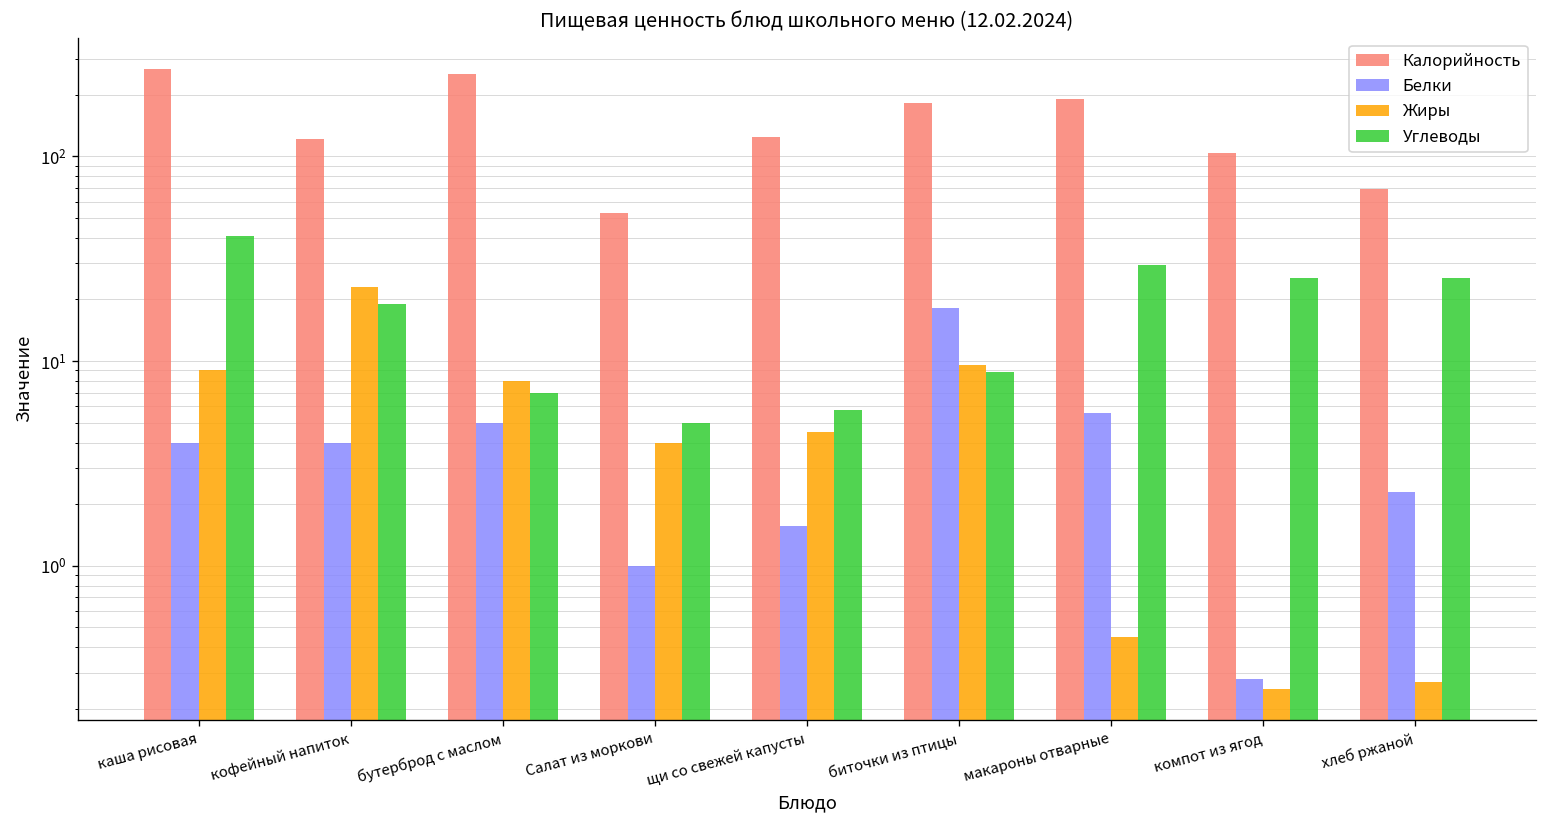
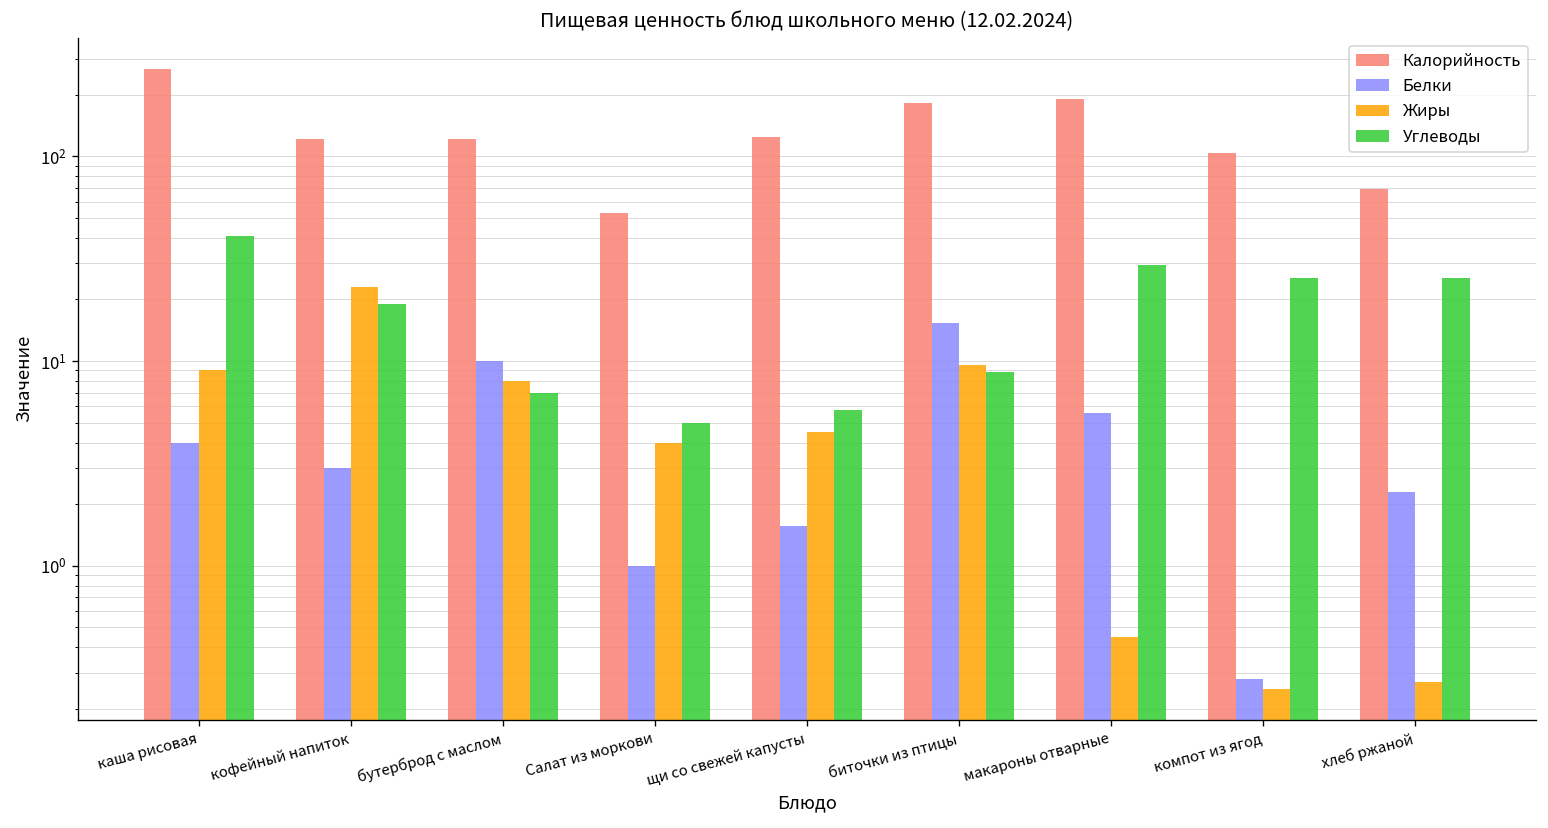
  {
    "Калорийность": {
      "каша рисовая": 270,
      "кофейный напиток": 120,
-     "бутерброд с маслом": 250,
+     "бутерброд с маслом": 120,
      "Салат из моркови": 53,
      "щи со свежей капусты": 120,
      "биточки из птицы": 180,
      "макароны отварные": 190,
      "компот из ягод": 100,
      "хлеб ржаной": 69
    },
    "Белки": {
      "каша рисовая": 4,
-     "кофейный напиток": 4,
-     "бутерброд с маслом": 5,
+     "кофейный напиток": 3,
+     "бутерброд с маслом": 10,
      "Салат из моркови": 1,
      "щи со свежей капусты": 1.6,
-     "биточки из птицы": 18,
+     "биточки из птицы": 15,
      "макароны отварные": 5.6,
      "компот из ягод": 0.28,
      "хлеб ржаной": 2.3
    },
    "Жиры": {
      "каша рисовая": 9,
      "кофейный напиток": 23,
      "бутерброд с маслом": 8,
      "Салат из моркови": 4,
      "щи со свежей капусты": 4.5,
      "биточки из птицы": 10,
      "макароны отварные": 0.45,
      "компот из ягод": 0.25,
      "хлеб ржаной": 0.27
    },
    "Углеводы": {
      "каша рисовая": 41,
      "кофейный напиток": 19,
      "бутерброд с маслом": 7,
      "Салат из моркови": 5,
      "щи со свежей капусты": 5.8,
      "биточки из птицы": 9,
      "макароны отварные": 30,
      "компот из ягод": 25,
      "хлеб ржаной": 26
    }
  }
